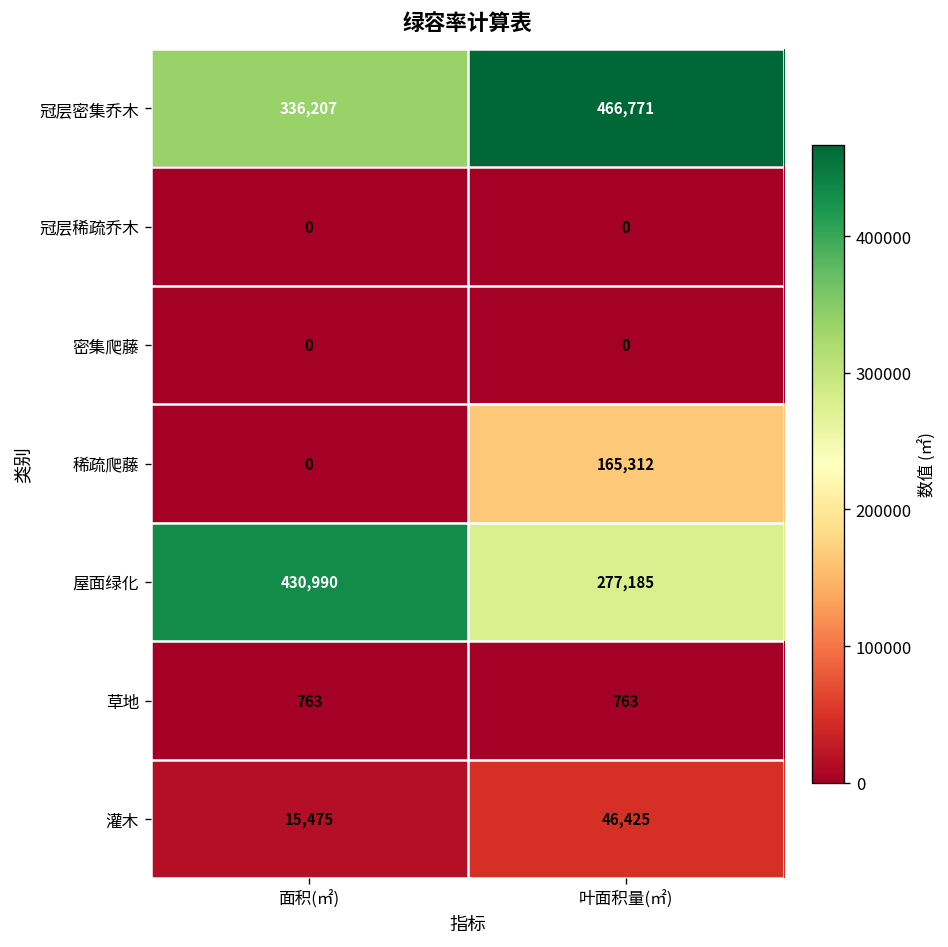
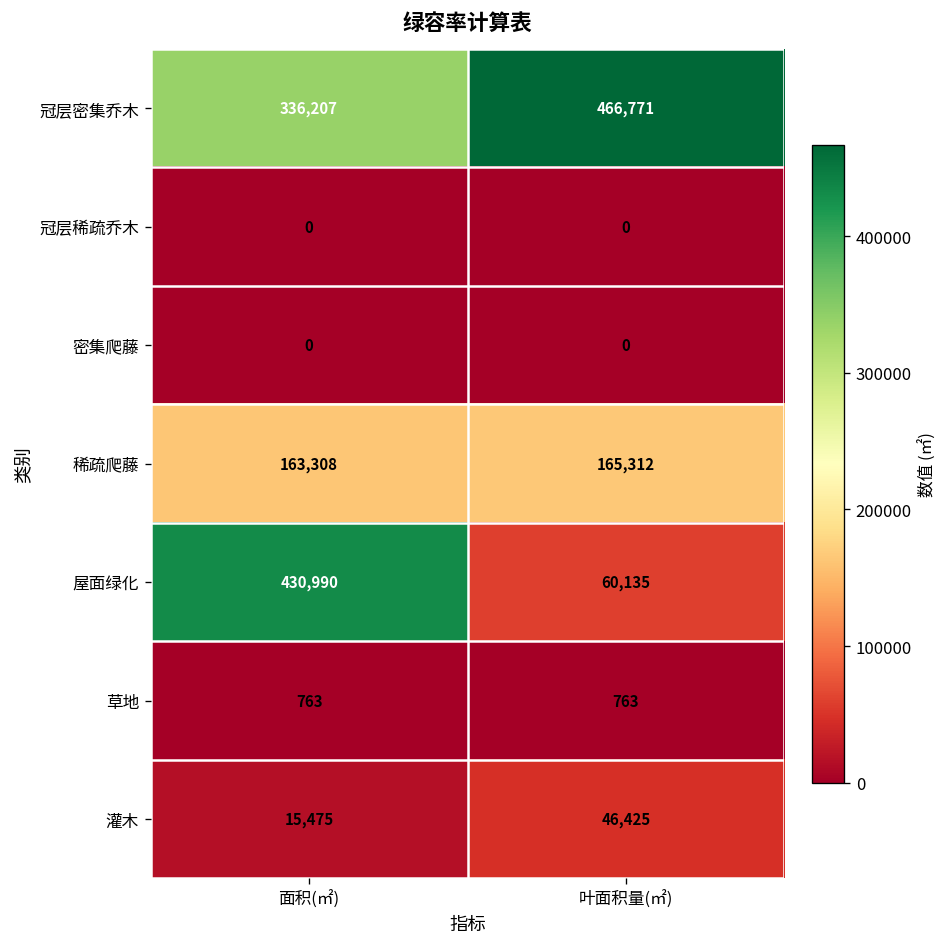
  {
    "冠层密集乔木": {
      "面积(㎡)": "336,207",
      "叶面积量(㎡)": "466,771"
    },
    "冠层稀疏乔木": {
      "面积(㎡)": "0",
      "叶面积量(㎡)": "0"
    },
    "密集爬藤": {
      "面积(㎡)": "0",
      "叶面积量(㎡)": "0"
    },
    "稀疏爬藤": {
-     "面积(㎡)": "0",
+     "面积(㎡)": "163,308",
      "叶面积量(㎡)": "165,312"
    },
    "屋面绿化": {
      "面积(㎡)": "430,990",
-     "叶面积量(㎡)": "277,185"
+     "叶面积量(㎡)": "60,135"
    },
    "草地": {
      "面积(㎡)": "763",
      "叶面积量(㎡)": "763"
    },
    "灌木": {
      "面积(㎡)": "15,475",
      "叶面积量(㎡)": "46,425"
    }
  }
